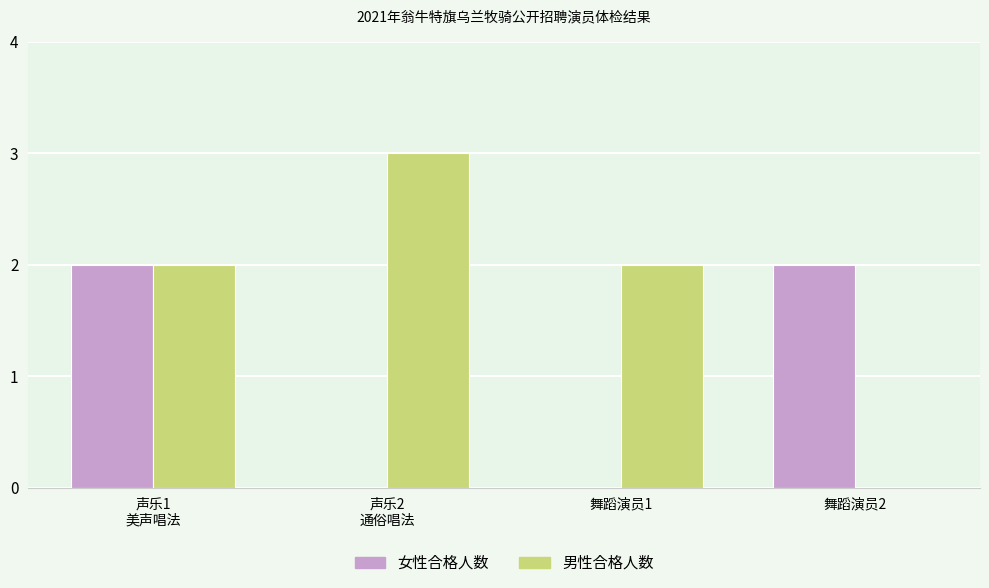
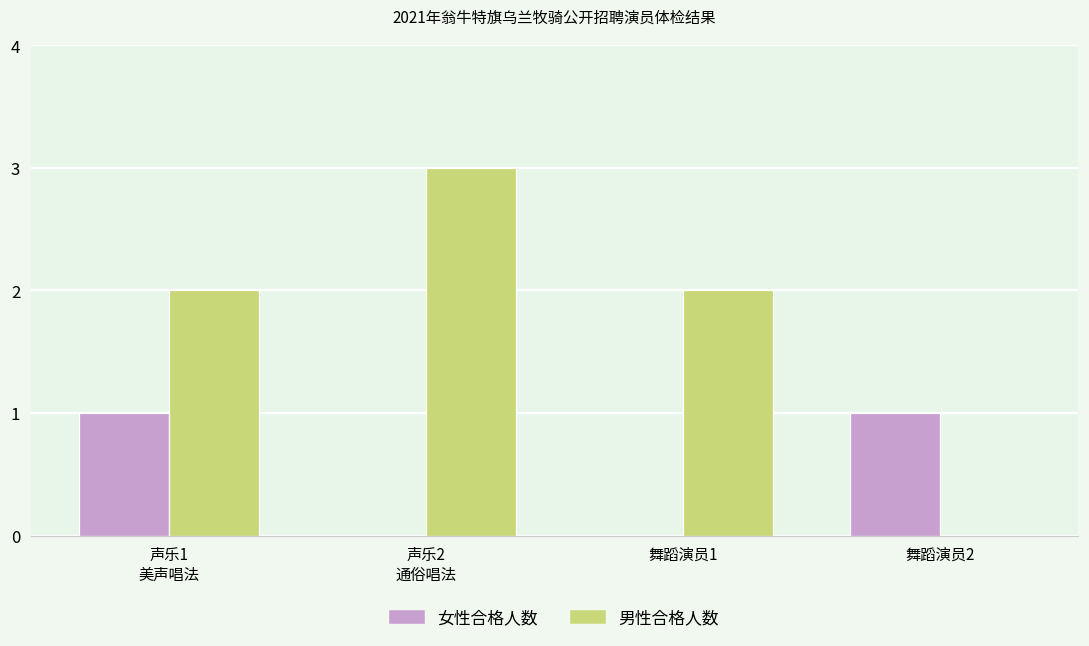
  {
    "女性合格人数": {
-     "声乐1 美声唱法": 2,
+     "声乐1 美声唱法": 1,
      "声乐2 通俗唱法": 0,
      "舞蹈演员1": 0,
-     "舞蹈演员2": 2
+     "舞蹈演员2": 1
    },
    "男性合格人数": {
      "声乐1 美声唱法": 2,
      "声乐2 通俗唱法": 3,
      "舞蹈演员1": 2,
      "舞蹈演员2": 0
    }
  }
